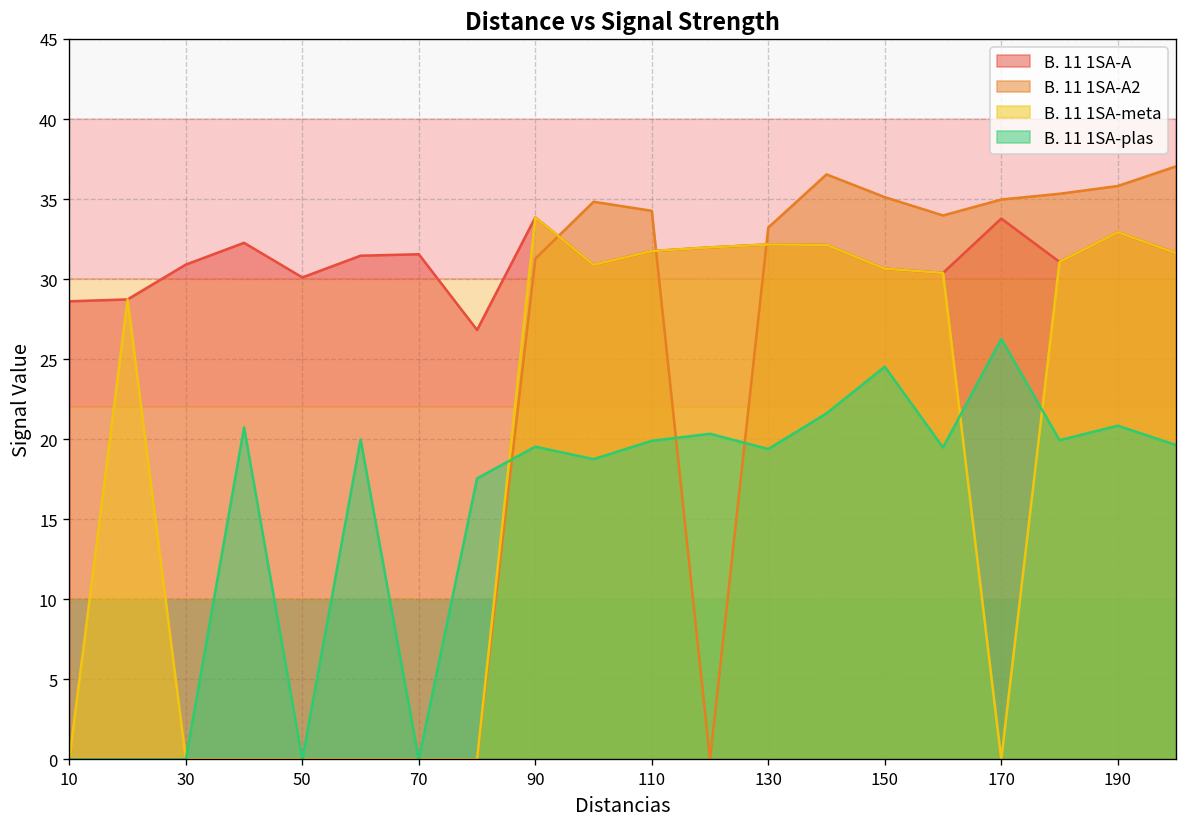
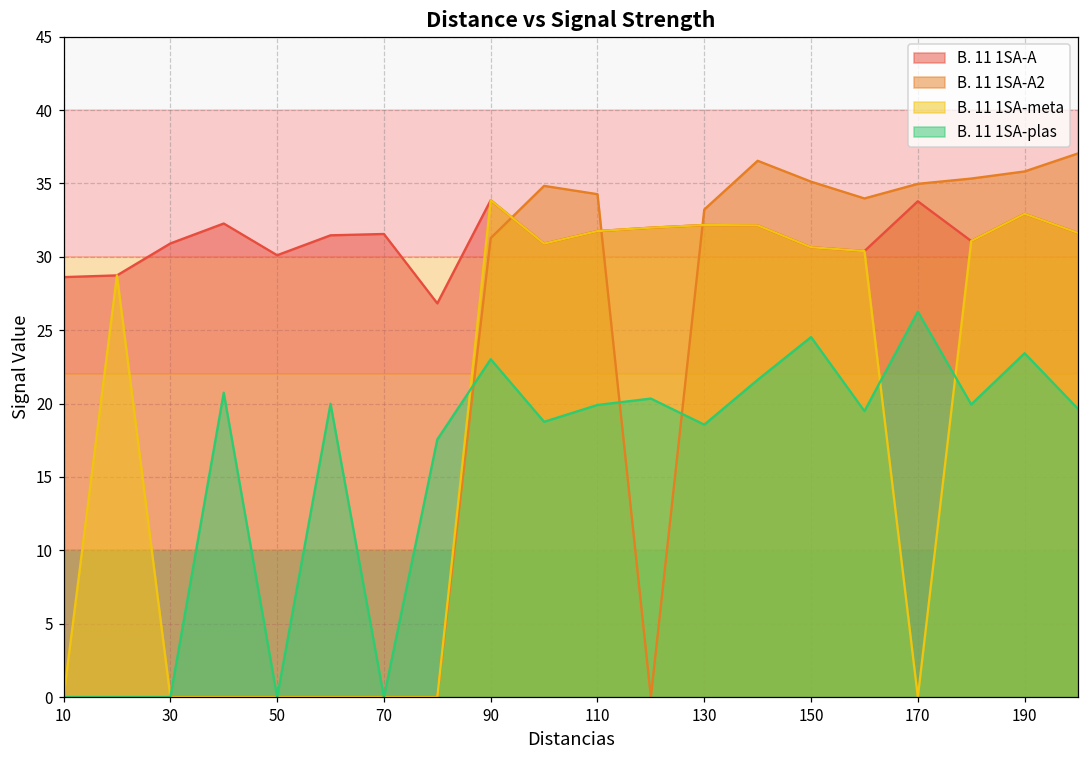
  {
    "B. 11 1SA-plas": {
-     "90": 19.5,
+     "90": 23.0,
      "110": 19.9,
-     "130": 19.4,
+     "130": 18.6,
      "150": 24.5,
      "170": 26.3,
-     "190": 20.8
+     "190": 23.4
    }
  }
